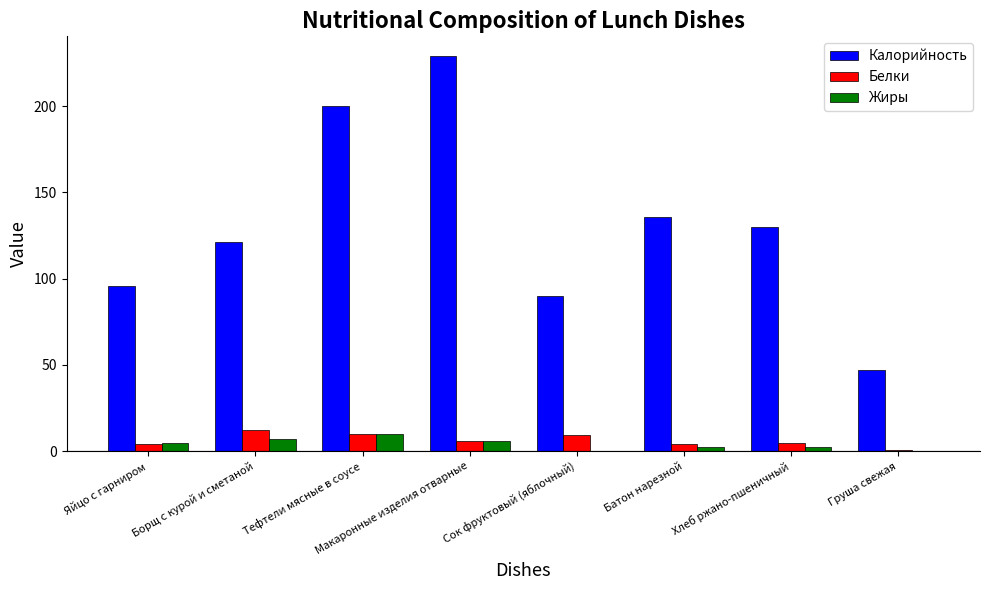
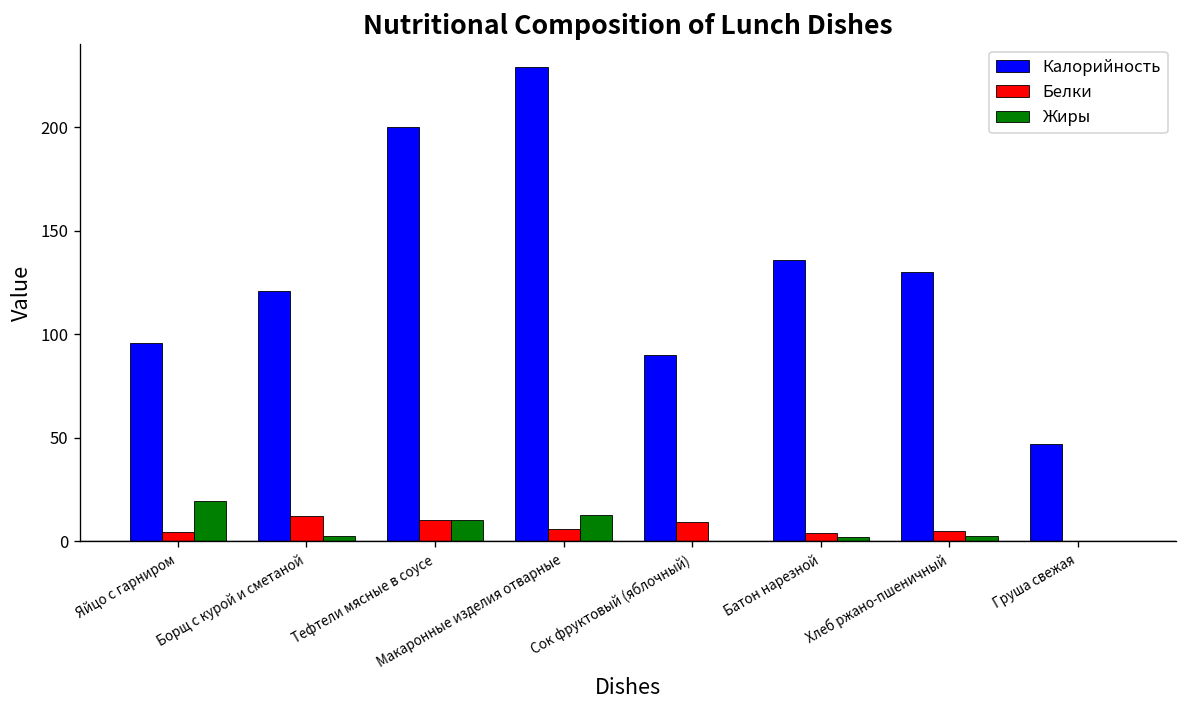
  {
    "Калорийность": {
      "Яйцо с гарниром": 96,
      "Борщ с курой и сметаной": 121,
      "Тефтели мясные в соусе": 200,
      "Макаронные изделия отварные": 229,
      "Сок фруктовый (яблочный)": 90,
      "Батон нарезной": 136,
      "Хлеб ржано-пшеничный": 130,
      "Груша свежая": 47
    },
    "Белки": {
      "Яйцо с гарниром": 4,
      "Борщ с курой и сметаной": 12,
      "Тефтели мясные в соусе": 10,
      "Макаронные изделия отварные": 6,
      "Сок фруктовый (яблочный)": 9,
      "Батон нарезной": 4,
      "Хлеб ржано-пшеничный": 5
    },
    "Жиры": {
-     "Яйцо с гарниром": 5,
-     "Борщ с курой и сметаной": 7,
+     "Яйцо с гарниром": 20,
+     "Борщ с курой и сметаной": 3,
      "Тефтели мясные в соусе": 10,
-     "Макаронные изделия отварные": 6,
+     "Макаронные изделия отварные": 13,
      "Батон нарезной": 2,
      "Хлеб ржано-пшеничный": 3
    }
  }
